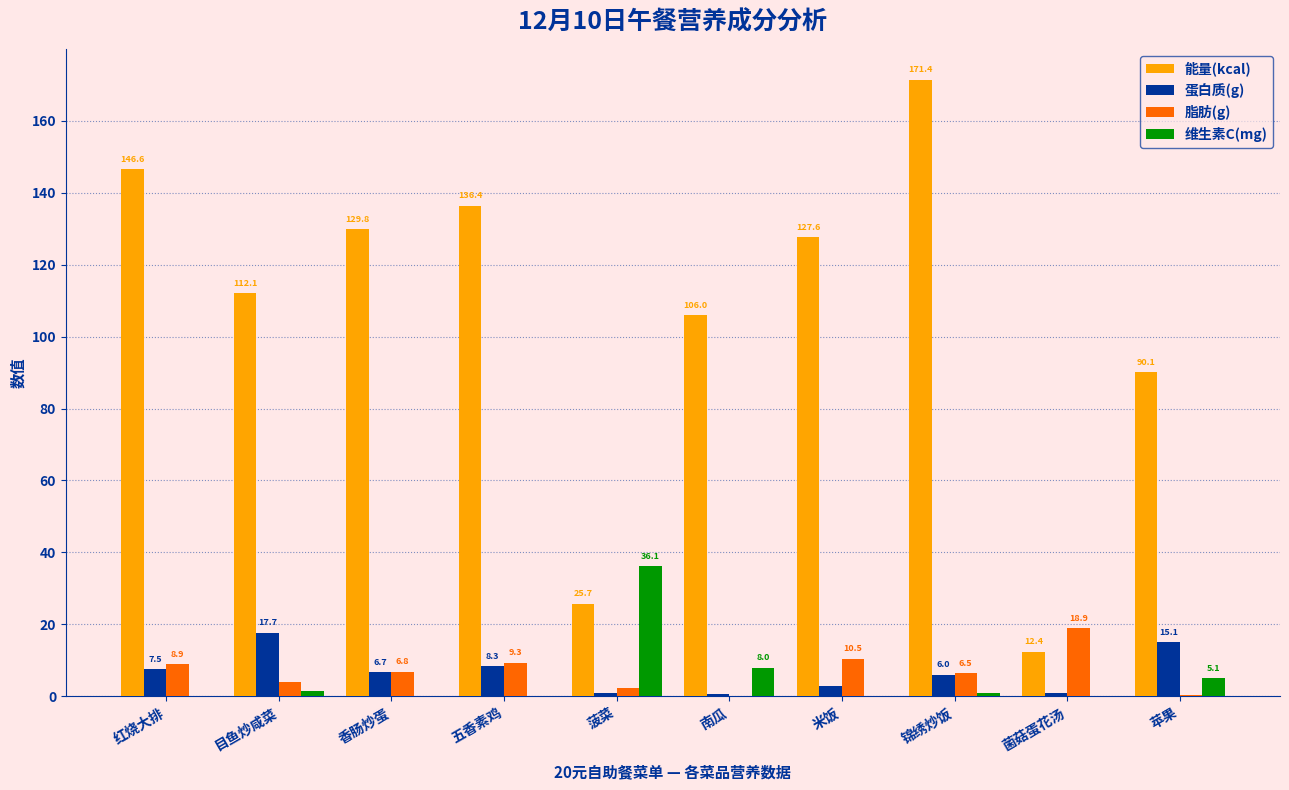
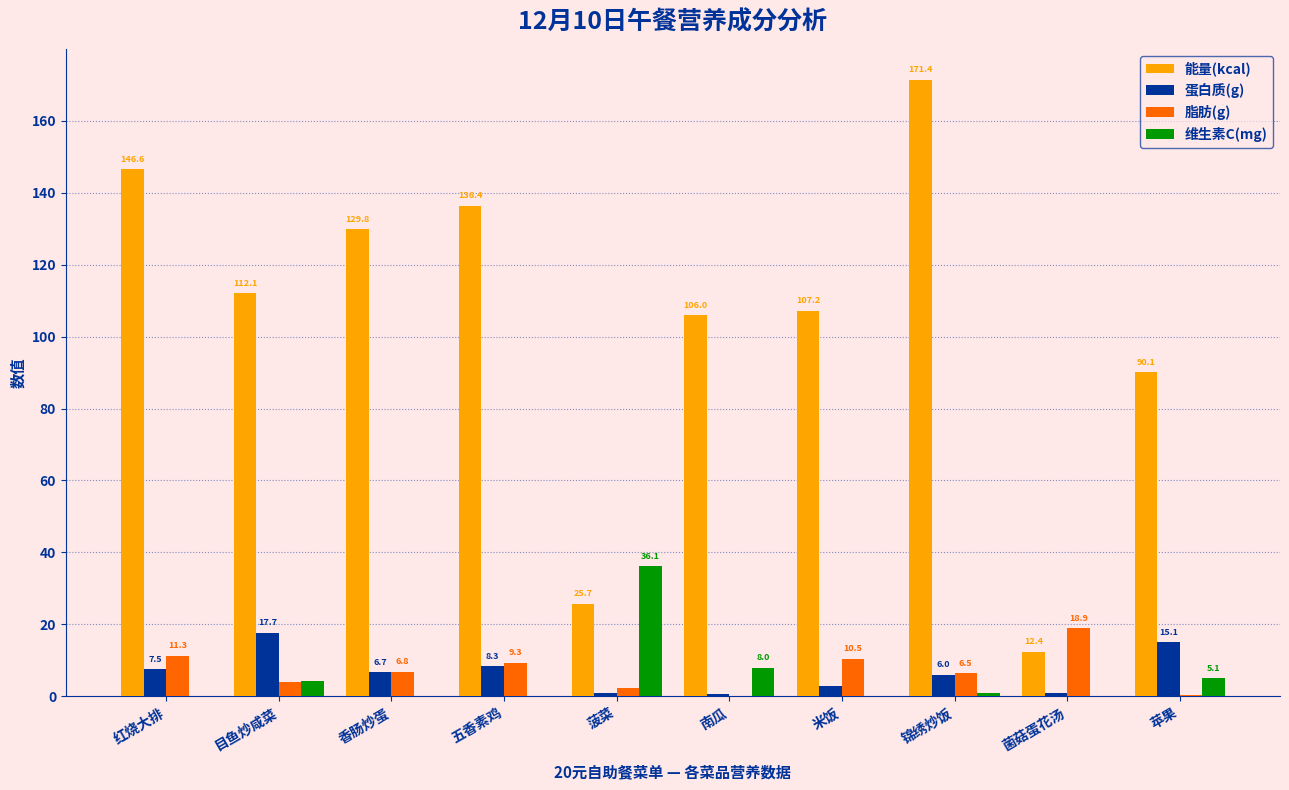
  {
    "能量(kcal)": {
      "红烧大排": 146.6,
      "目鱼炒咸菜": 112.1,
      "香肠炒蛋": 129.8,
      "五香素鸡": 136.4,
      "菠菜": 25.7,
      "南瓜": 106.0,
-     "米饭": 127.6,
+     "米饭": 107.2,
      "锦绣炒饭": 171.4,
      "菌菇蛋花汤": 12.4,
      "苹果": 90.1
    },
    "蛋白质(g)": {
      "红烧大排": 7.5,
      "目鱼炒咸菜": 17.7,
      "香肠炒蛋": 6.7,
      "五香素鸡": 8.3,
      "锦绣炒饭": 6.0,
      "苹果": 15.1
    },
    "脂肪(g)": {
-     "红烧大排": 8.9,
+     "红烧大排": 11.3,
      "香肠炒蛋": 6.8,
      "五香素鸡": 9.3,
      "米饭": 10.5,
      "锦绣炒饭": 6.5,
      "菌菇蛋花汤": 18.9
    },
    "维生素C(mg)": {
      "红烧大排": 0,
-     "目鱼炒咸菜": 2,
+     "目鱼炒咸菜": 4,
      "香肠炒蛋": 0,
      "五香素鸡": 0,
      "米饭": 0,
      "锦绣炒饭": 1
    }
  }
